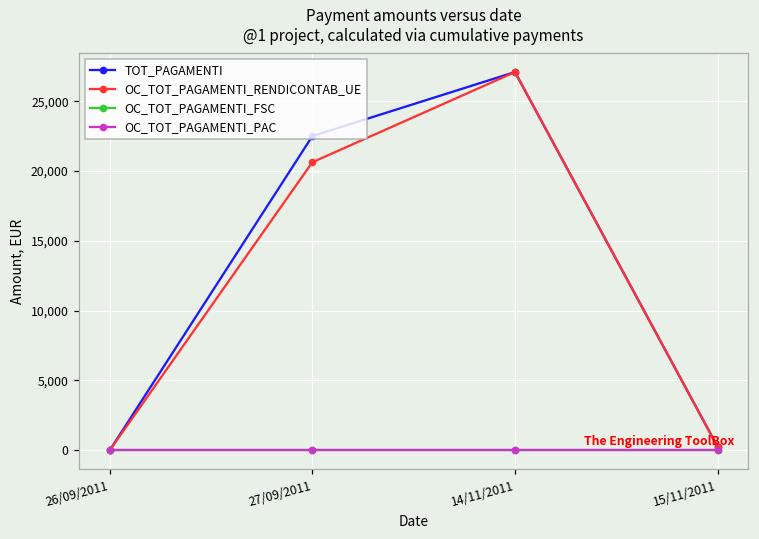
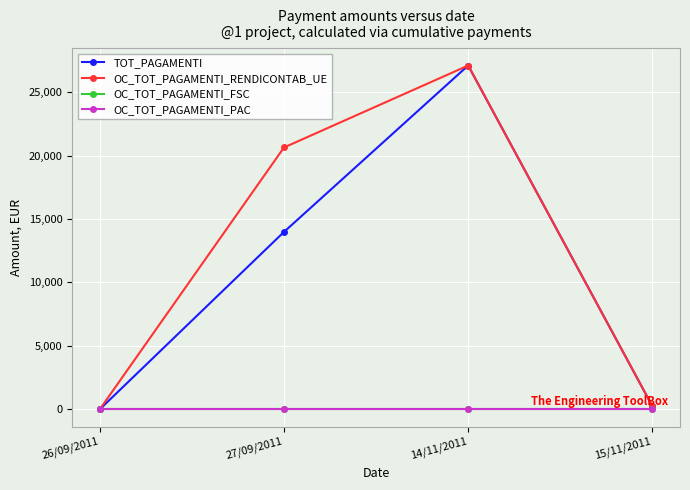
  {
    "TOT_PAGAMENTI": {
-     "27/09/2011": "22,500"
+     "27/09/2011": "14,000"
    },
    "OC_TOT_PAGAMENTI_RENDICONTAB_UE": {
      "27/09/2011": "20,600"
    },
    "OC_TOT_PAGAMENTI_PAC": {
      "27/09/2011": "0",
      "14/11/2011": "0",
      "15/11/2011": "0"
    }
  }
